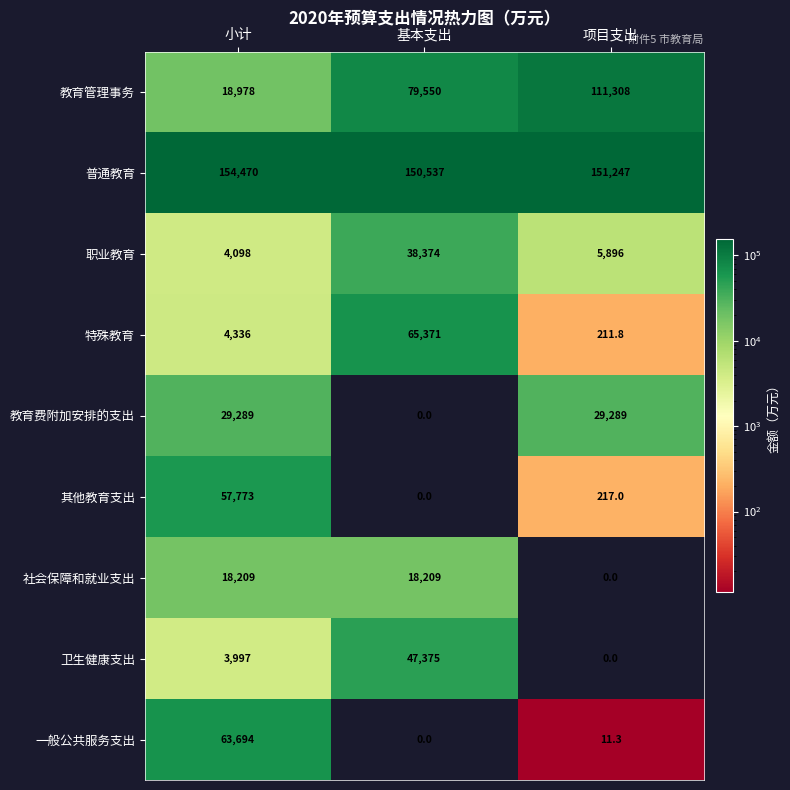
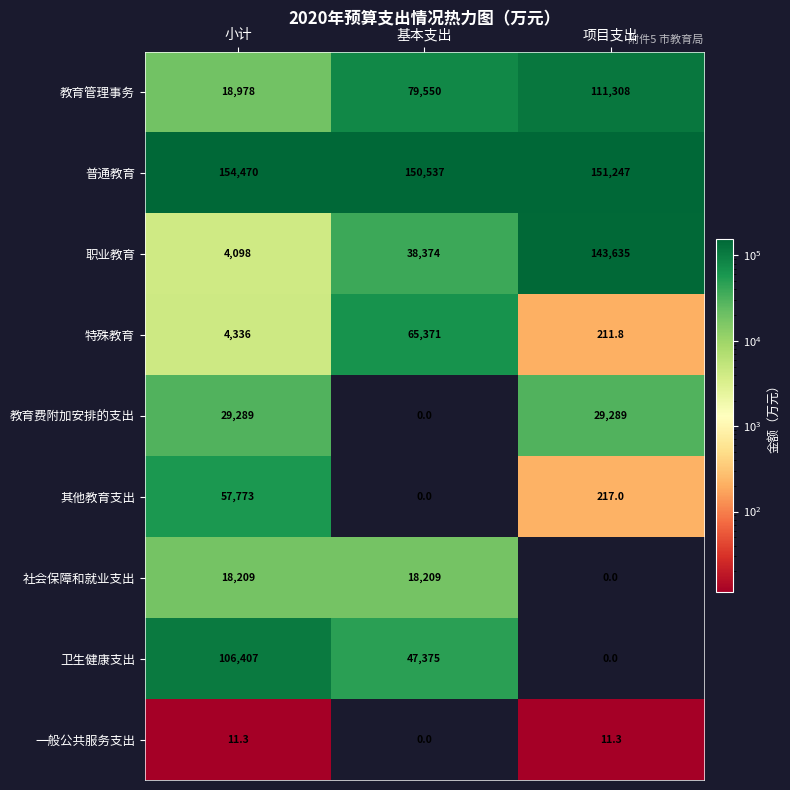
  {
    "教育管理事务": {
      "小计": "18,978",
      "基本支出": "79,550",
      "项目支出": "111,308"
    },
    "普通教育": {
      "小计": "154,470",
      "基本支出": "150,537",
      "项目支出": "151,247"
    },
    "职业教育": {
      "小计": "4,098",
      "基本支出": "38,374",
-     "项目支出": "5,896"
+     "项目支出": "143,635"
    },
    "特殊教育": {
      "小计": "4,336",
      "基本支出": "65,371",
      "项目支出": "211.8"
    },
    "教育费附加安排的支出": {
      "小计": "29,289",
      "项目支出": "29,289"
    },
    "其他教育支出": {
      "小计": "57,773",
      "项目支出": "217.0"
    },
    "社会保障和就业支出": {
      "小计": "18,209",
      "基本支出": "18,209"
    },
    "卫生健康支出": {
-     "小计": "3,997",
+     "小计": "106,407",
      "基本支出": "47,375"
    },
    "一般公共服务支出": {
-     "小计": "63,694",
+     "小计": "11.3",
      "项目支出": "11.3"
    }
  }
